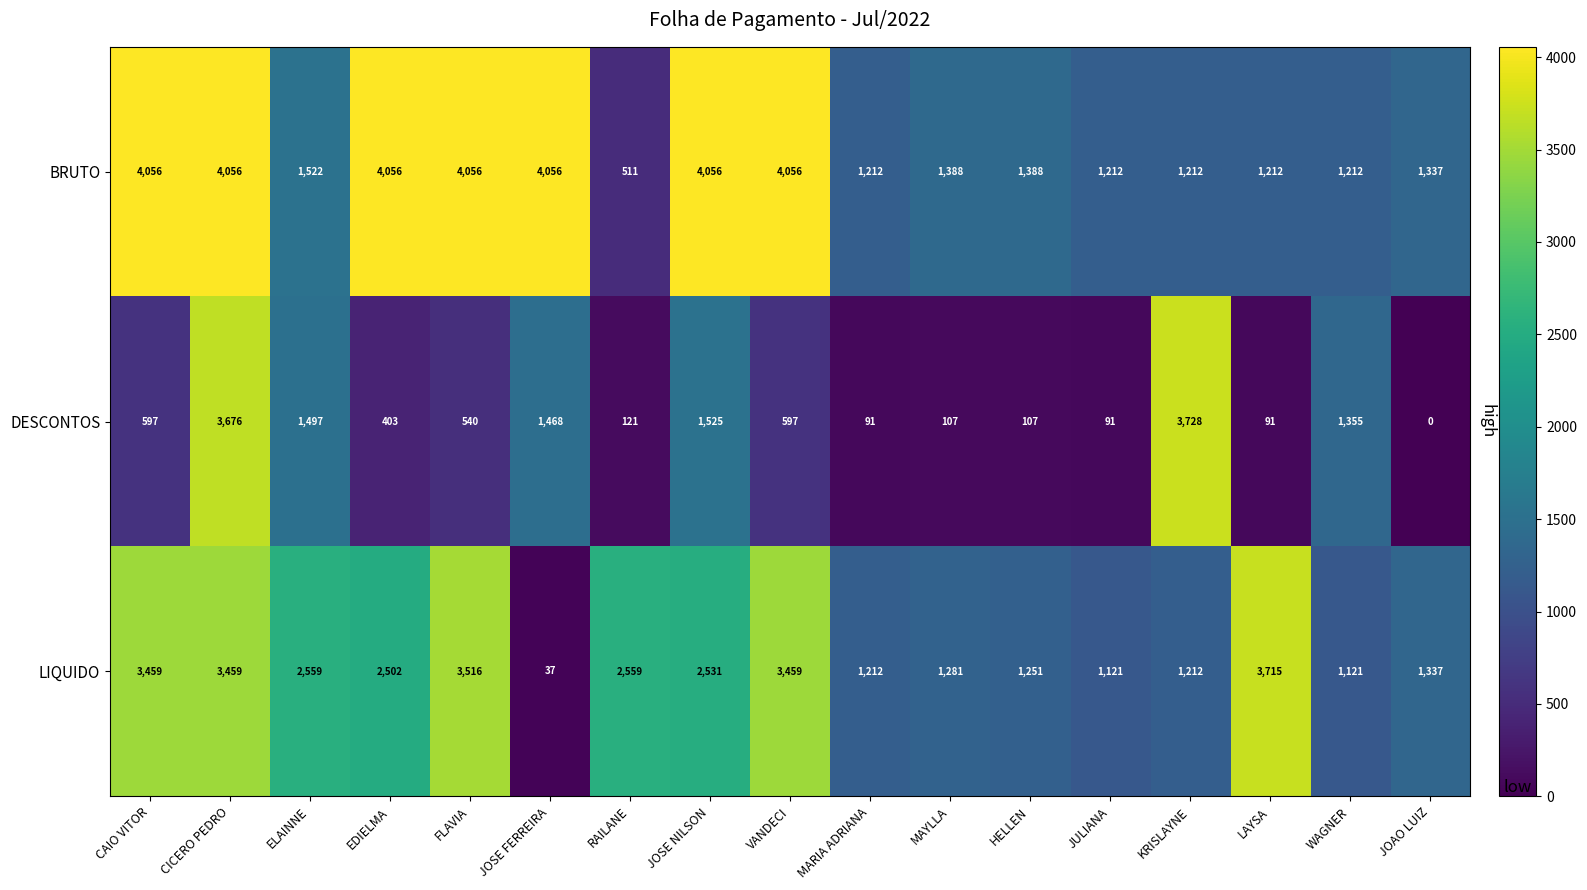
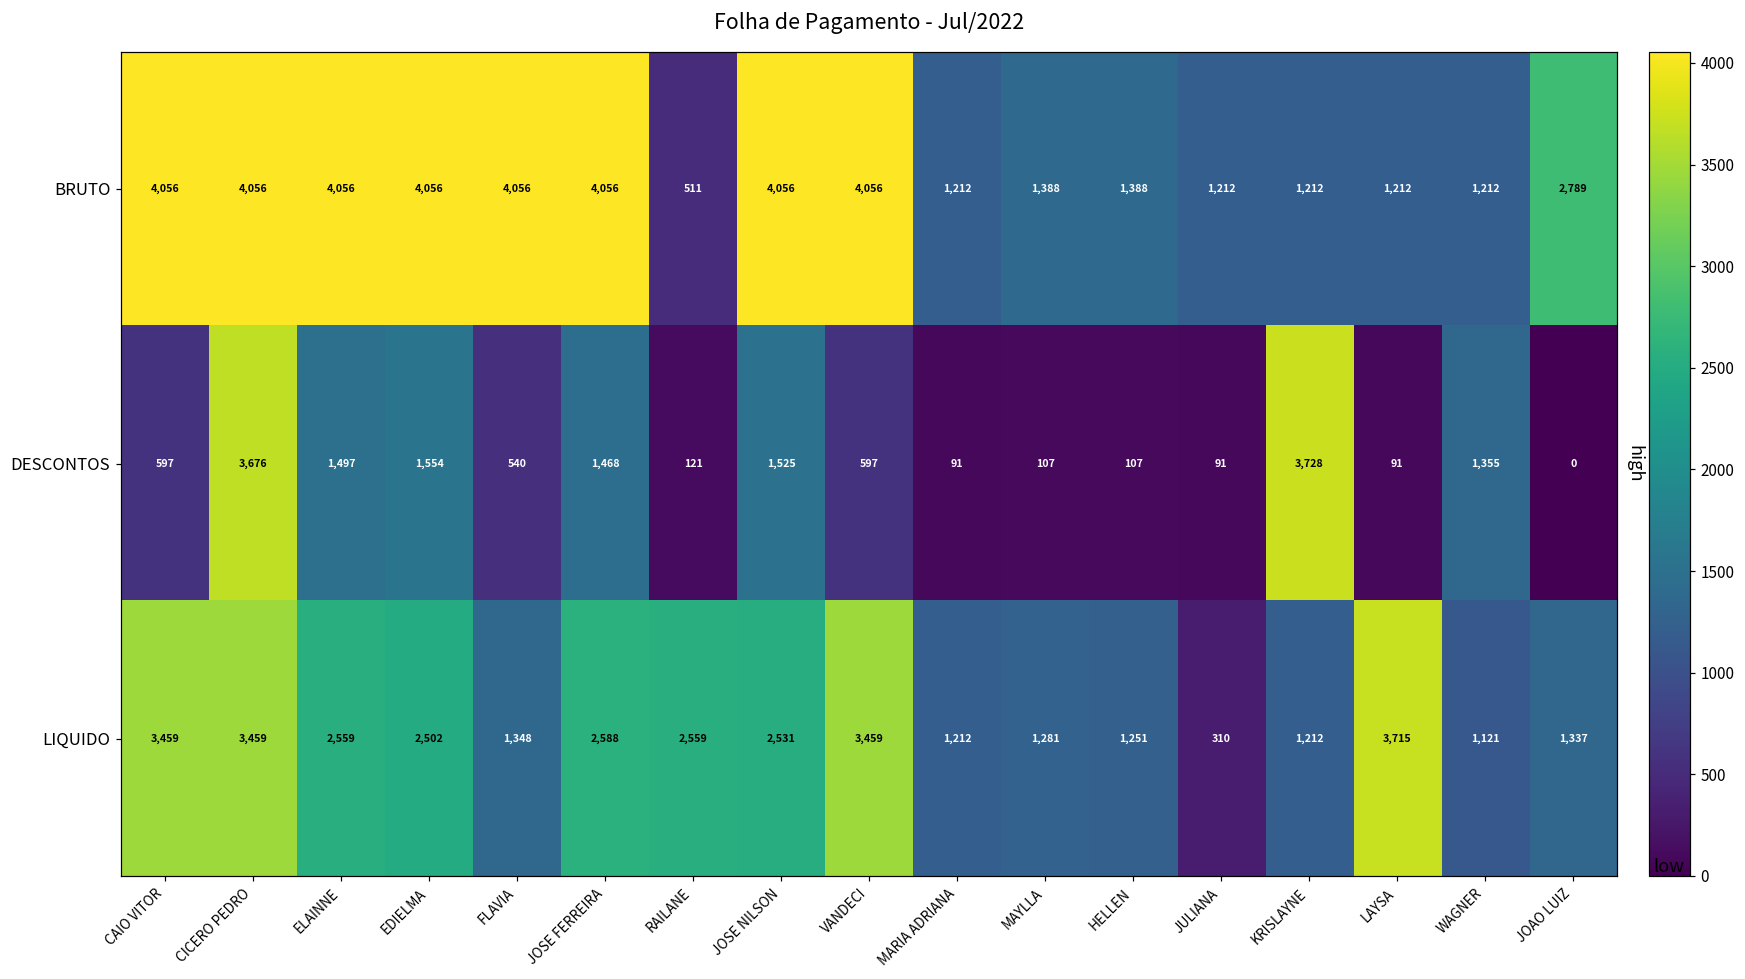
  {
    "BRUTO": {
      "CAIO VITOR": "4,056",
      "CICERO PEDRO": "4,056",
-     "ELAINNE": "1,522",
+     "ELAINNE": "4,056",
      "EDIELMA": "4,056",
      "FLAVIA": "4,056",
      "JOSE FERREIRA": "4,056",
      "RAILANE": "511",
      "JOSE NILSON": "4,056",
      "VANDECI": "4,056",
      "MARIA ADRIANA": "1,212",
      "MAYLLA": "1,388",
      "HELLEN": "1,388",
      "JULIANA": "1,212",
      "KRISLAYNE": "1,212",
      "LAYSA": "1,212",
      "WAGNER": "1,212",
-     "JOAO LUIZ": "1,337"
+     "JOAO LUIZ": "2,789"
    },
    "DESCONTOS": {
      "CAIO VITOR": "597",
      "CICERO PEDRO": "3,676",
      "ELAINNE": "1,497",
-     "EDIELMA": "403",
+     "EDIELMA": "1,554",
      "FLAVIA": "540",
      "JOSE FERREIRA": "1,468",
      "RAILANE": "121",
      "JOSE NILSON": "1,525",
      "VANDECI": "597",
      "MARIA ADRIANA": "91",
      "MAYLLA": "107",
      "HELLEN": "107",
      "JULIANA": "91",
      "KRISLAYNE": "3,728",
      "LAYSA": "91",
      "WAGNER": "1,355",
      "JOAO LUIZ": "0"
    },
    "LIQUIDO": {
      "CAIO VITOR": "3,459",
      "CICERO PEDRO": "3,459",
      "ELAINNE": "2,559",
      "EDIELMA": "2,502",
-     "FLAVIA": "3,516",
-     "JOSE FERREIRA": "37",
+     "FLAVIA": "1,348",
+     "JOSE FERREIRA": "2,588",
      "RAILANE": "2,559",
      "JOSE NILSON": "2,531",
      "VANDECI": "3,459",
      "MARIA ADRIANA": "1,212",
      "MAYLLA": "1,281",
      "HELLEN": "1,251",
-     "JULIANA": "1,121",
+     "JULIANA": "310",
      "KRISLAYNE": "1,212",
      "LAYSA": "3,715",
      "WAGNER": "1,121",
      "JOAO LUIZ": "1,337"
    }
  }
